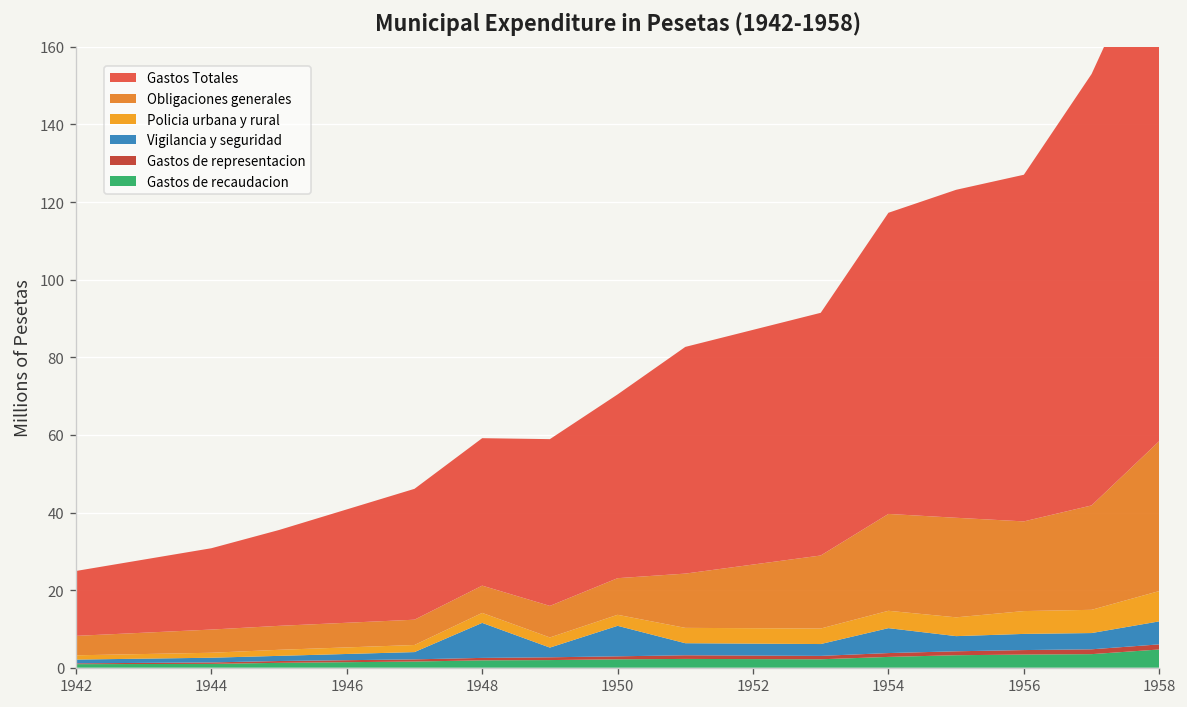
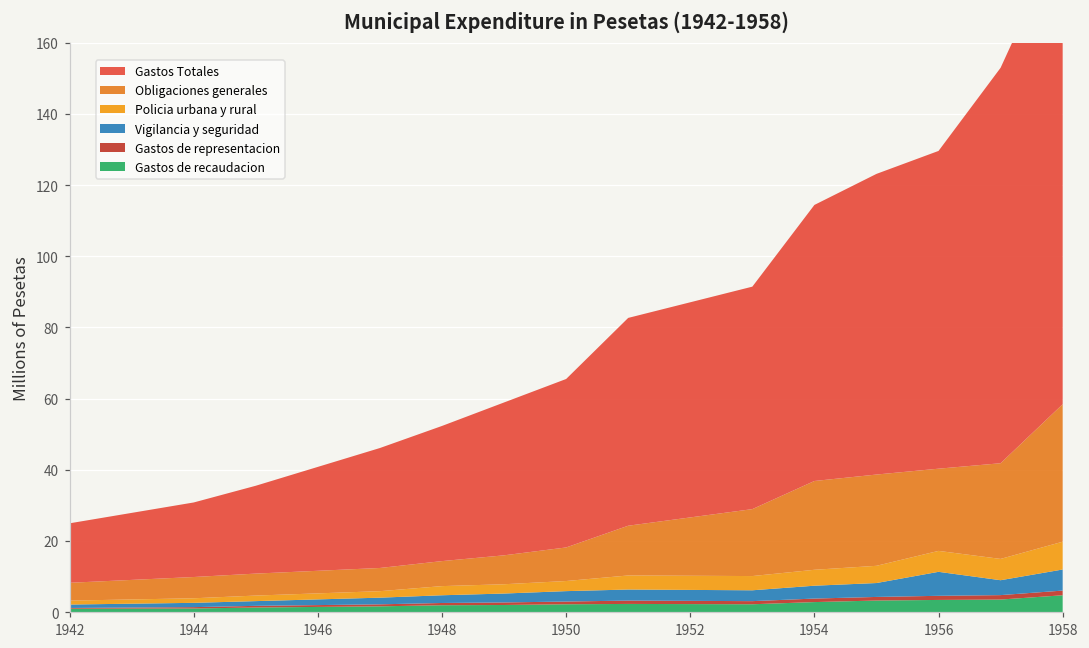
  {
    "Gastos de recaudacion": {
      "1954": 3,
      "1956": 3,
      "1958": 5
    },
    "Vigilancia y seguridad": {
      "1942": 1,
      "1944": 1,
-     "1948": 9,
-     "1950": 8,
-     "1954": 6,
-     "1956": 4,
+     "1948": 2,
+     "1950": 3,
+     "1954": 4,
+     "1956": 7,
      "1958": 6
    }
  }
